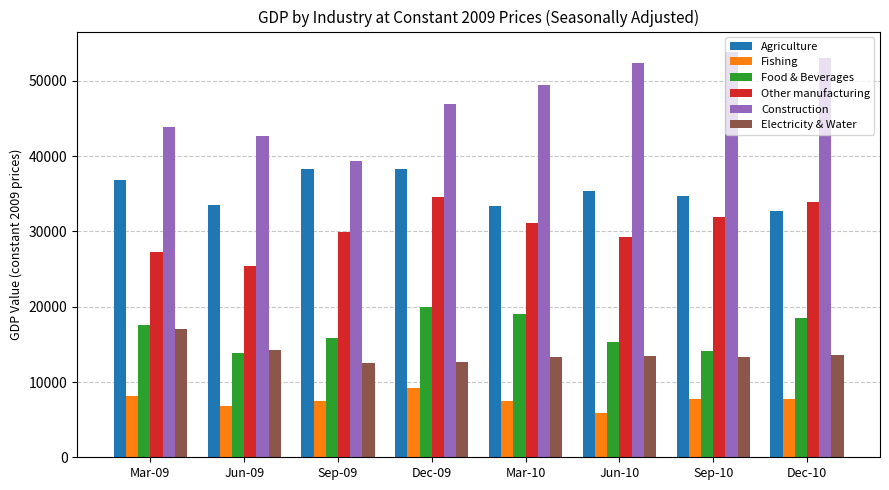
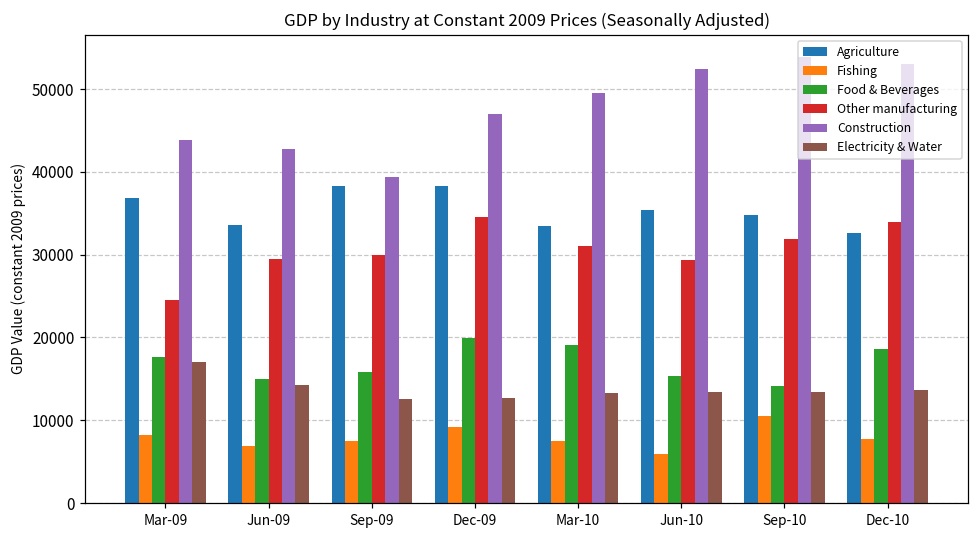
  {
    "Agriculture": {
      "Mar-09": 37000,
      "Jun-09": 34000,
      "Sep-09": 38000,
      "Dec-09": 38000,
      "Mar-10": 33000,
      "Jun-10": 35000,
      "Sep-10": 35000,
      "Dec-10": 33000
    },
    "Fishing": {
      "Mar-09": 8000,
      "Jun-09": 7000,
      "Sep-09": 7000,
      "Dec-09": 9000,
      "Mar-10": 7000,
      "Jun-10": 6000,
-     "Sep-10": 8000,
+     "Sep-10": 10000,
      "Dec-10": 8000
    },
    "Food & Beverages": {
      "Mar-09": 18000,
-     "Jun-09": 14000,
+     "Jun-09": 15000,
      "Sep-09": 16000,
      "Dec-09": 20000,
      "Mar-10": 19000,
      "Jun-10": 15000,
      "Sep-10": 14000,
      "Dec-10": 19000
    },
    "Other manufacturing": {
-     "Mar-09": 27000,
-     "Jun-09": 25000,
+     "Mar-09": 25000,
+     "Jun-09": 29000,
      "Sep-09": 30000,
      "Dec-09": 35000,
      "Mar-10": 31000,
      "Jun-10": 29000,
      "Sep-10": 32000,
      "Dec-10": 34000
    },
    "Construction": {
      "Mar-09": 44000,
      "Jun-09": 43000,
      "Sep-09": 39000,
      "Dec-09": 47000,
      "Mar-10": 50000,
      "Jun-10": 52000
    },
    "Electricity & Water": {
      "Mar-09": 17000,
      "Jun-09": 14000,
      "Sep-09": 13000,
      "Dec-09": 13000,
      "Mar-10": 13000,
      "Jun-10": 13000,
      "Sep-10": 13000,
      "Dec-10": 14000
    }
  }
